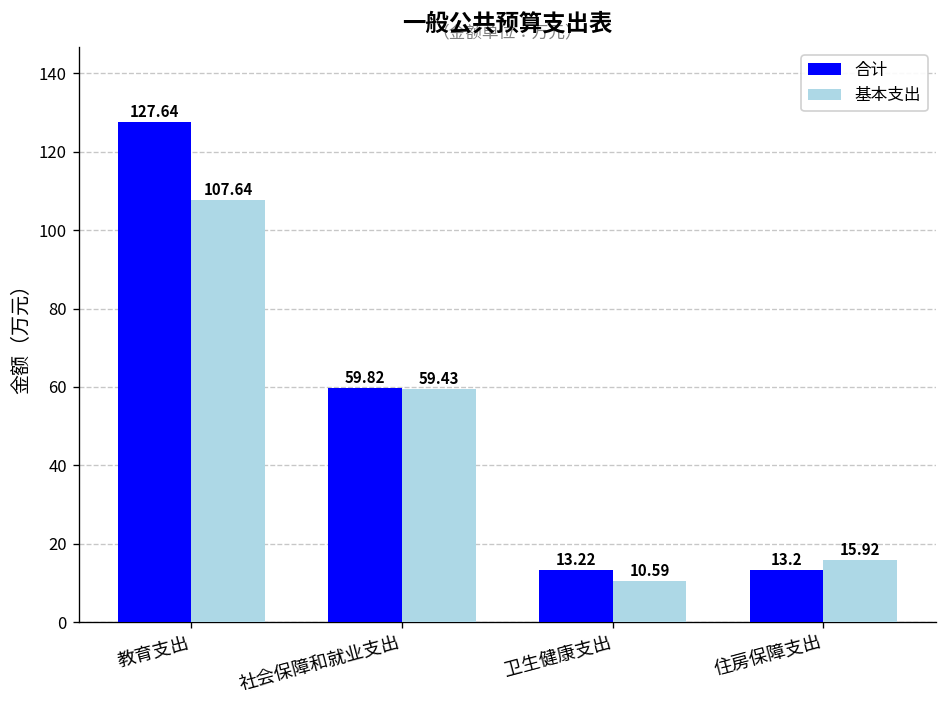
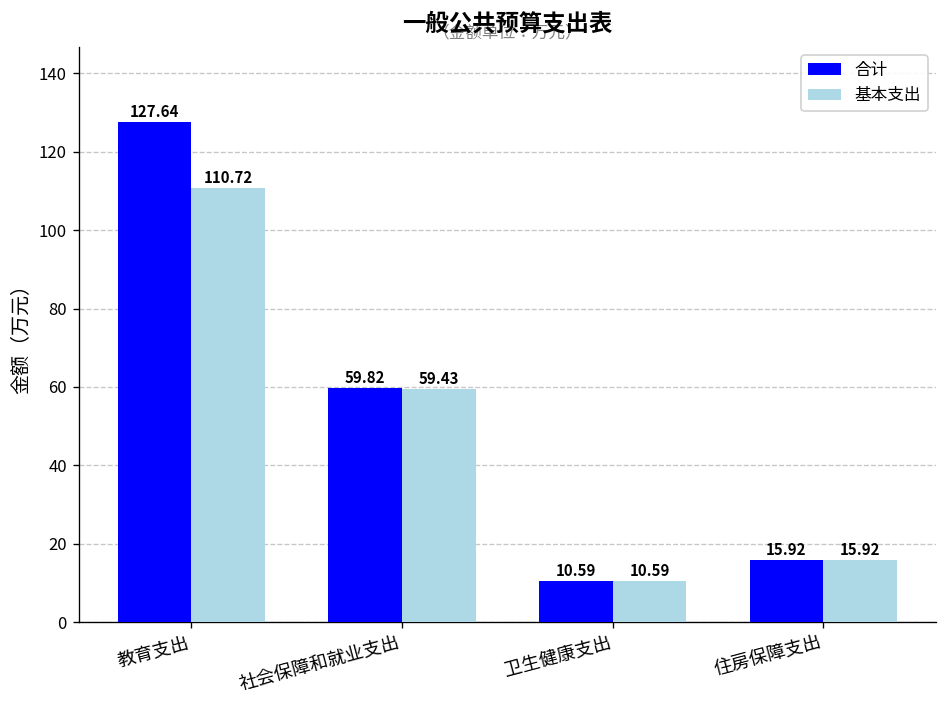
  {
    "合计": {
      "教育支出": 127.64,
      "社会保障和就业支出": 59.82,
-     "卫生健康支出": 13.22,
-     "住房保障支出": 13.2
+     "卫生健康支出": 10.59,
+     "住房保障支出": 15.92
    },
    "基本支出": {
-     "教育支出": 107.64,
+     "教育支出": 110.72,
      "社会保障和就业支出": 59.43,
      "卫生健康支出": 10.59,
      "住房保障支出": 15.92
    }
  }
